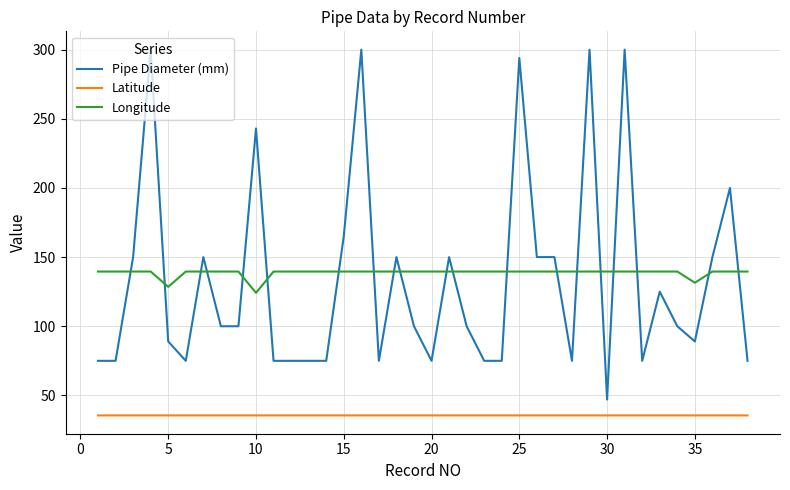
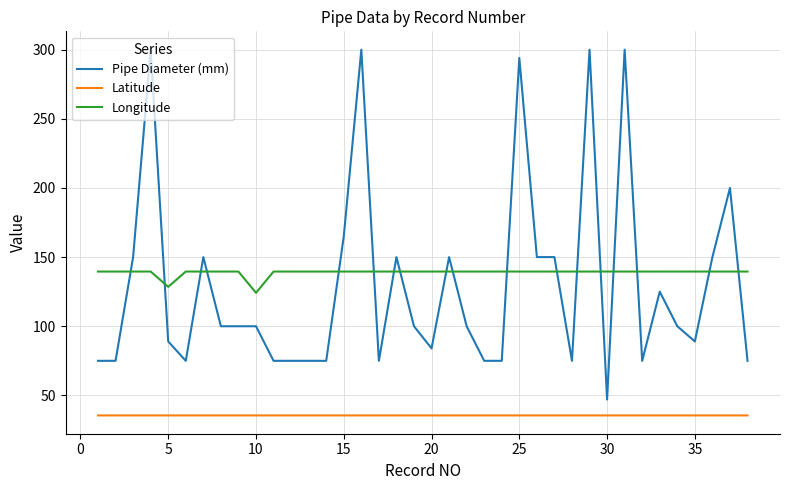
  {
    "Pipe Diameter (mm)": {
      "5": 89,
-     "10": 243,
+     "10": 100,
      "15": 165,
-     "20": 75,
+     "20": 84,
      "25": 294,
      "30": 47,
      "35": 89
    },
    "Latitude": {
      "5": 36,
      "10": 36,
      "15": 36,
      "20": 36,
      "25": 36,
      "30": 36,
      "35": 36
    },
    "Longitude": {
      "5": 128,
      "10": 124,
      "15": 140,
      "20": 140,
      "25": 140,
      "30": 140,
-     "35": 131
+     "35": 140
    }
  }
